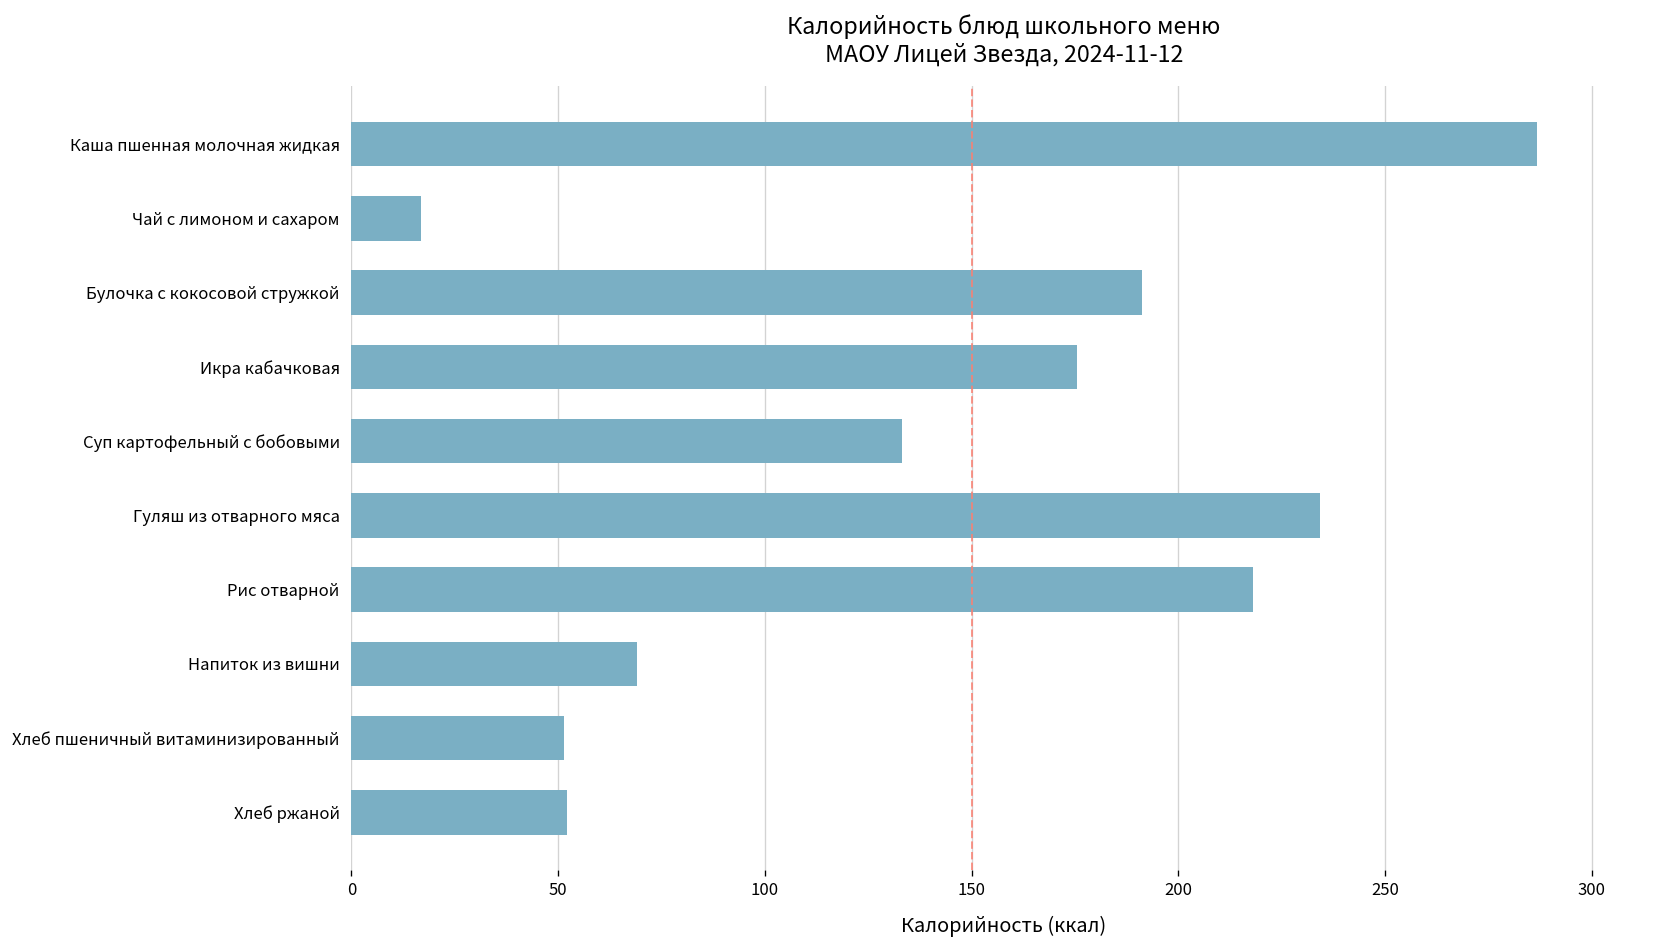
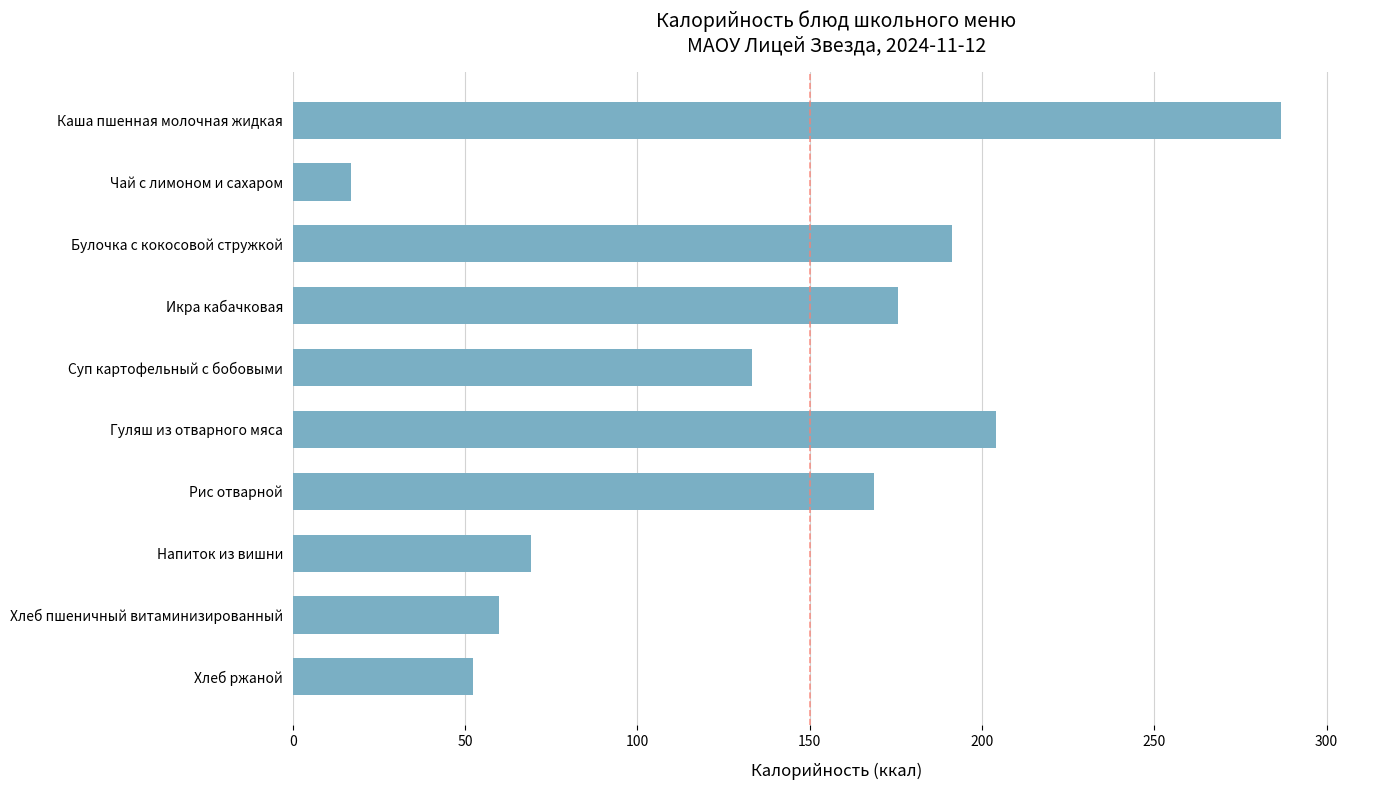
  {
    "Каша пшенная молочная жидкая": 287,
    "Чай с лимоном и сахаром": 17,
    "Булочка с кокосовой стружкой": 191,
    "Икра кабачковая": 176,
    "Суп картофельный с бобовыми": 133,
-   "Гуляш из отварного мяса": 234,
-   "Рис отварной": 218,
+   "Гуляш из отварного мяса": 204,
+   "Рис отварной": 169,
    "Напиток из вишни": 69,
-   "Хлеб пшеничный витаминизированный": 52,
+   "Хлеб пшеничный витаминизированный": 60,
    "Хлеб ржаной": 52
  }
